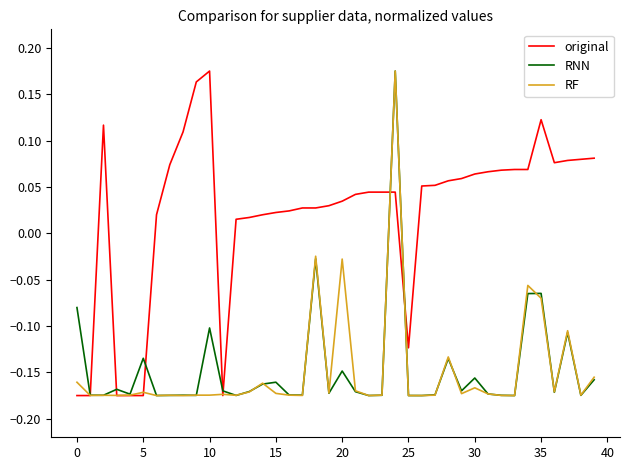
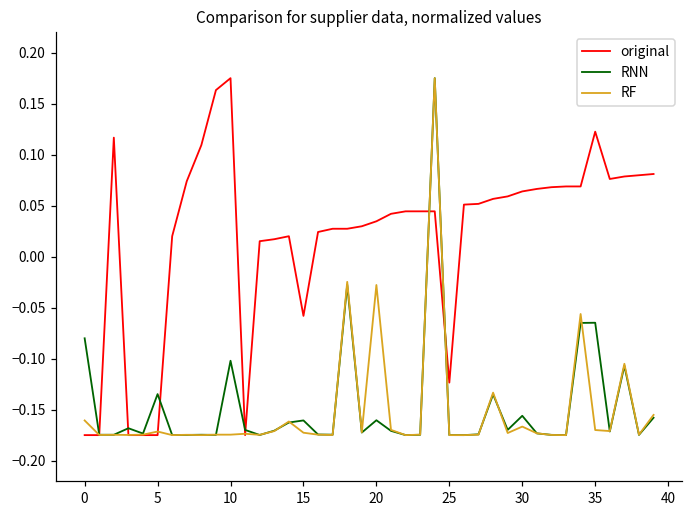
  {
    "original": {
      "0": -0.18,
      "5": -0.18,
      "10": 0.18,
-     "15": 0.02,
+     "15": -0.06,
      "20": 0.03,
      "25": -0.12,
      "30": 0.06,
      "35": 0.12
    },
    "RNN": {
      "0": -0.08,
      "5": -0.13,
      "10": -0.10,
      "15": -0.16,
-     "20": -0.15,
+     "20": -0.16,
      "30": -0.16,
      "35": -0.06
    },
    "RF": {
      "0": -0.16,
      "5": -0.17,
      "10": -0.17,
      "15": -0.17,
      "20": -0.03,
      "30": -0.17,
-     "35": -0.07
+     "35": -0.17
    }
  }
